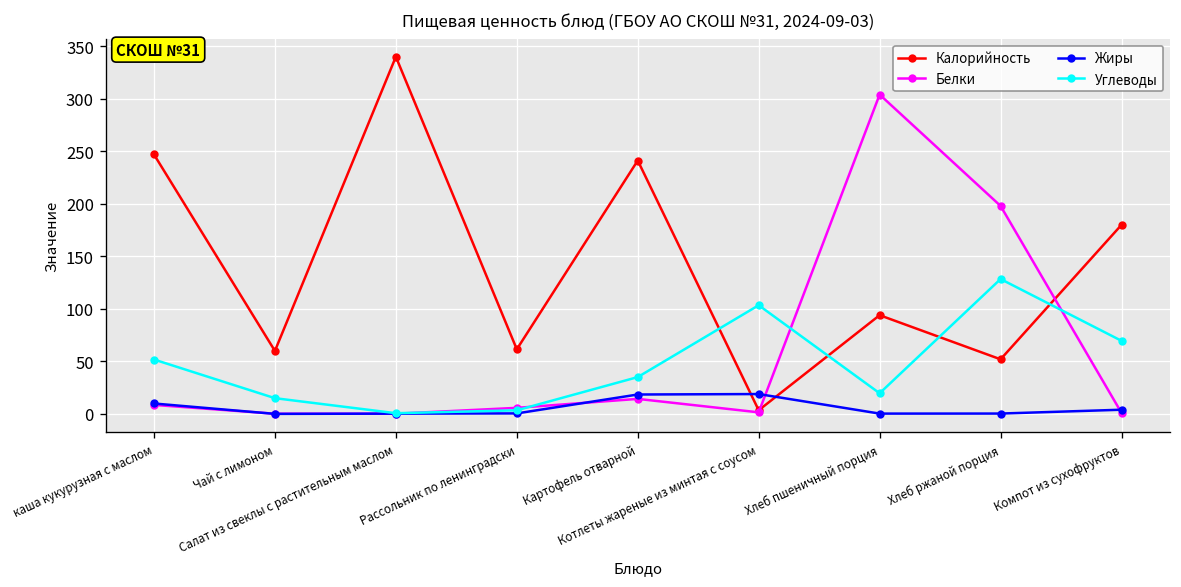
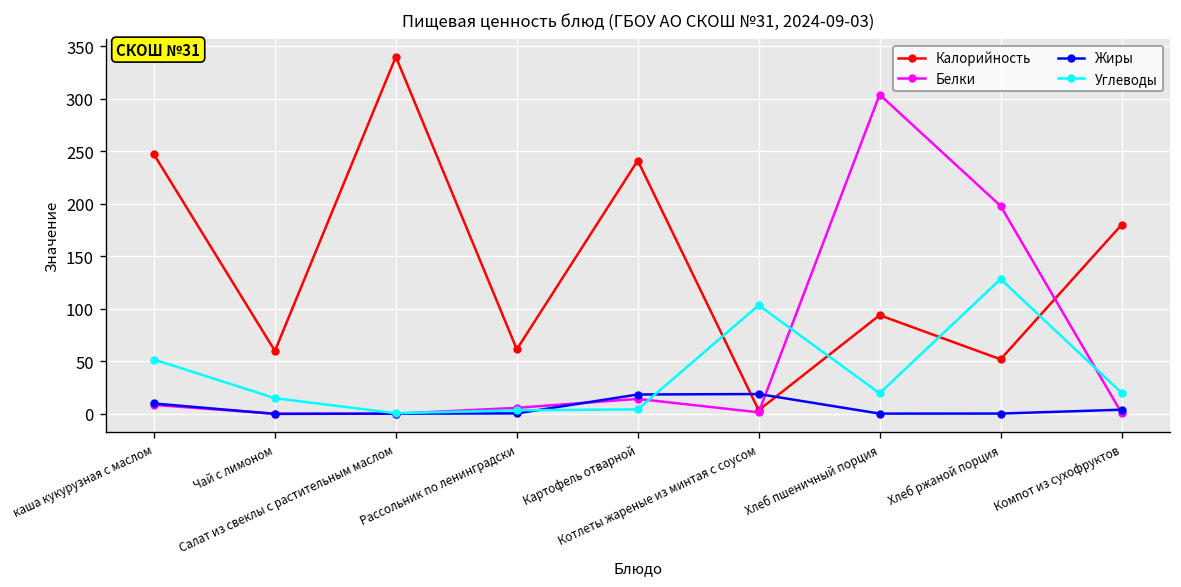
  {
    "Калорийность": {
      "каша кукурузная с маслом": 250,
      "Чай с лимоном": 60,
      "Салат из свеклы с растительным маслом": 340,
      "Рассольник по ленинградски": 60,
      "Картофель отварной": 240,
      "Хлеб пшеничный порция": 90,
      "Хлеб ржаной порция": 50,
      "Компот из сухофруктов": 180
    },
    "Белки": {
      "Картофель отварной": 10,
      "Хлеб пшеничный порция": 300,
      "Хлеб ржаной порция": 200,
      "Компот из сухофруктов": 0
    },
    "Жиры": {
      "Картофель отварной": 20,
      "Котлеты жареные из минтая с соусом": 20,
      "Хлеб пшеничный порция": 0,
      "Хлеб ржаной порция": 0,
      "Компот из сухофруктов": 0
    },
    "Углеводы": {
      "каша кукурузная с маслом": 50,
      "Чай с лимоном": 20,
-     "Картофель отварной": 40,
+     "Картофель отварной": 0,
      "Котлеты жареные из минтая с соусом": 100,
      "Хлеб пшеничный порция": 20,
      "Хлеб ржаной порция": 130,
-     "Компот из сухофруктов": 70
+     "Компот из сухофруктов": 20
    }
  }
